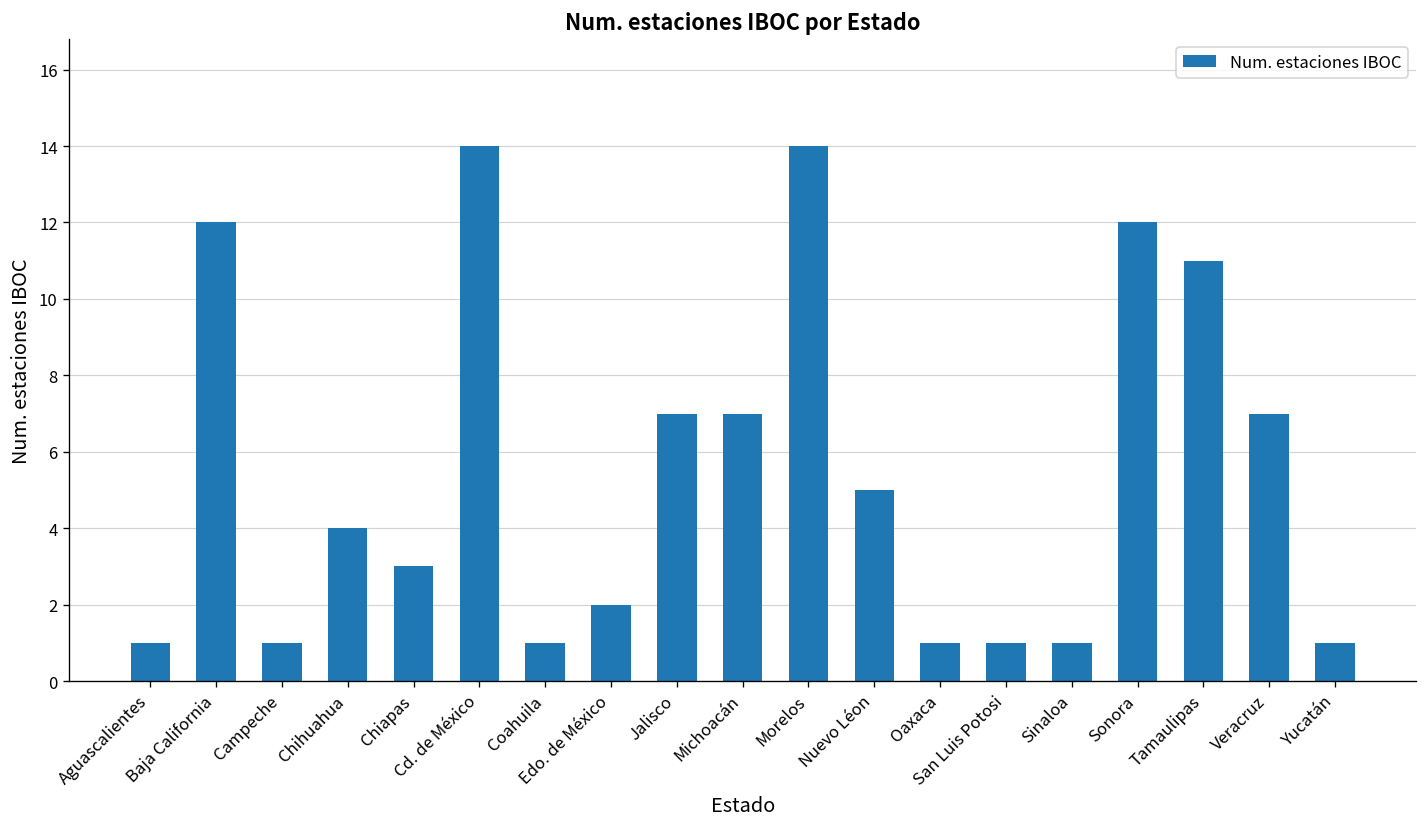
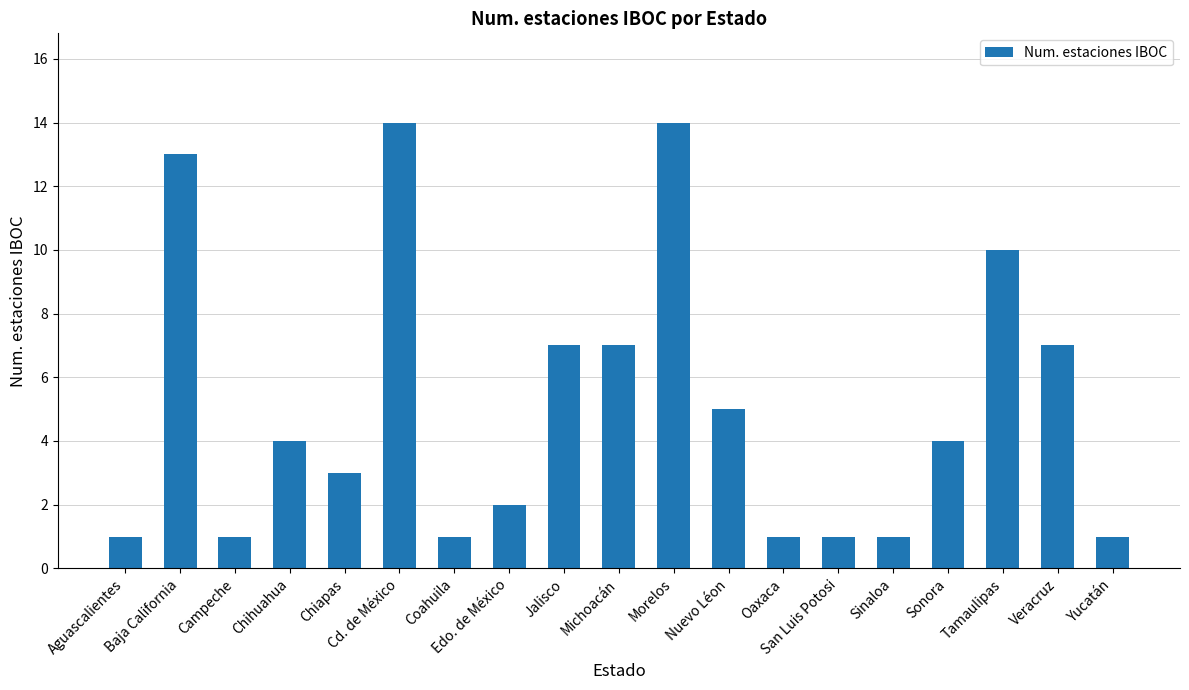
  {
    "Aguascalientes": 1,
-   "Baja California": 12,
+   "Baja California": 13,
    "Campeche": 1,
    "Chihuahua": 4,
    "Chiapas": 3,
    "Cd. de México": 14,
    "Coahuila": 1,
    "Edo. de México": 2,
    "Jalisco": 7,
    "Michoacán": 7,
    "Morelos": 14,
    "Nuevo Léon": 5,
    "Oaxaca": 1,
    "San Luis Potosi": 1,
    "Sinaloa": 1,
-   "Sonora": 12,
-   "Tamaulipas": 11,
+   "Sonora": 4,
+   "Tamaulipas": 10,
    "Veracruz": 7,
    "Yucatán": 1
  }
